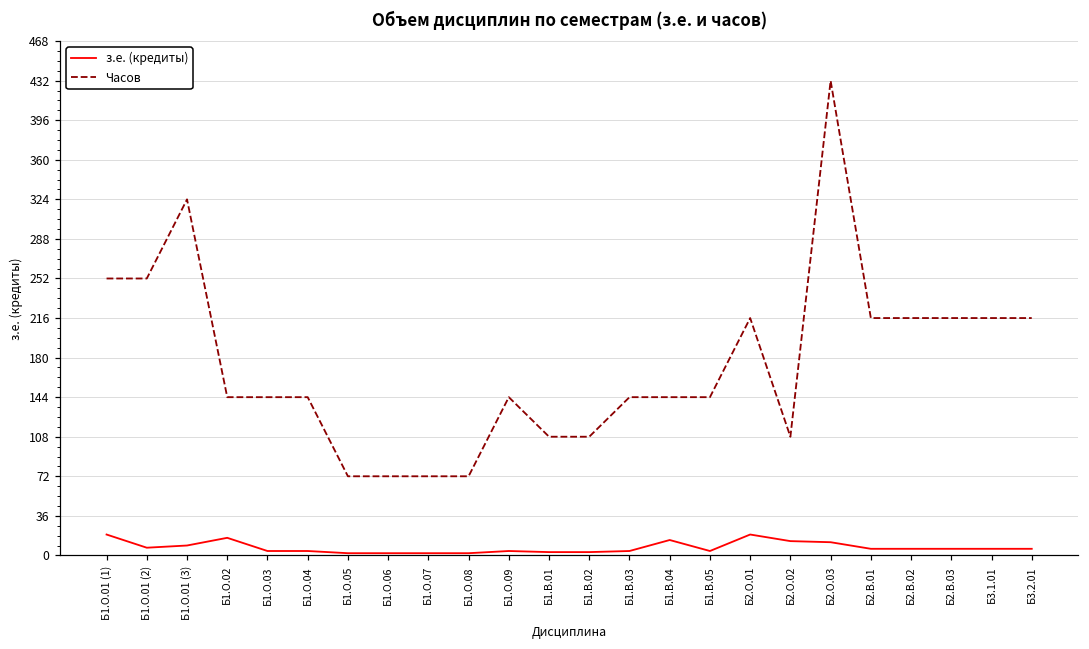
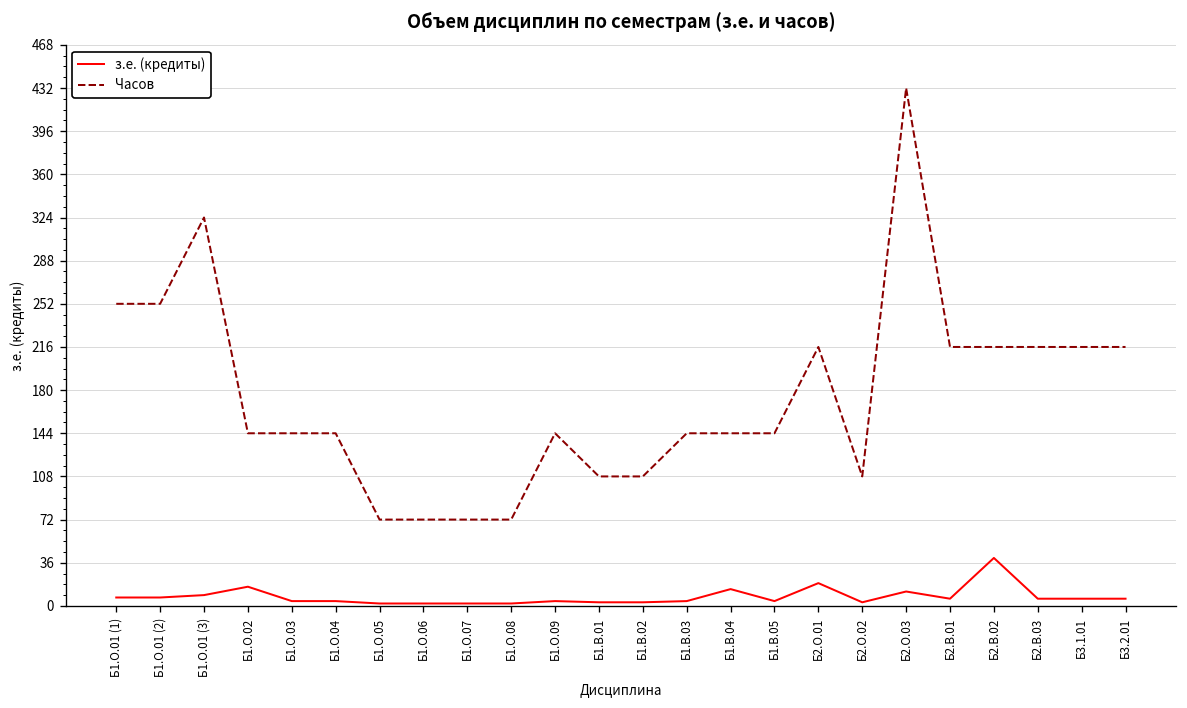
  {
    "з.е. (кредиты)": {
-     "Б1.О.01 (1)": 20,
+     "Б1.О.01 (1)": 10,
      "Б1.О.01 (2)": 10,
      "Б1.О.01 (3)": 10,
      "Б1.О.02": 20,
      "Б1.О.03": 0,
      "Б1.О.04": 0,
      "Б1.О.05": 0,
      "Б1.О.06": 0,
      "Б1.О.07": 0,
      "Б1.О.08": 0,
      "Б1.О.09": 0,
      "Б1.В.01": 0,
      "Б1.В.02": 0,
      "Б1.В.03": 0,
      "Б1.В.04": 10,
      "Б1.В.05": 0,
      "Б2.О.01": 20,
-     "Б2.О.02": 10,
+     "Б2.О.02": 0,
      "Б2.О.03": 10,
      "Б2.В.01": 10,
-     "Б2.В.02": 10,
+     "Б2.В.02": 40,
      "Б2.В.03": 10,
      "Б3.1.01": 10,
      "Б3.2.01": 10
    },
    "Часов": {
      "Б1.О.01 (1)": 250,
      "Б1.О.01 (2)": 250,
      "Б1.О.01 (3)": 320,
      "Б1.О.02": 140,
      "Б1.О.03": 140,
      "Б1.О.04": 140,
      "Б1.О.05": 70,
      "Б1.О.06": 70,
      "Б1.О.07": 70,
      "Б1.О.08": 70,
      "Б1.О.09": 140,
      "Б1.В.01": 110,
      "Б1.В.02": 110,
      "Б1.В.03": 140,
      "Б1.В.04": 140,
      "Б1.В.05": 140,
      "Б2.О.01": 220,
      "Б2.О.02": 110,
      "Б2.О.03": 430,
      "Б2.В.01": 220,
      "Б2.В.02": 220,
      "Б2.В.03": 220,
      "Б3.1.01": 220,
      "Б3.2.01": 220
    }
  }
